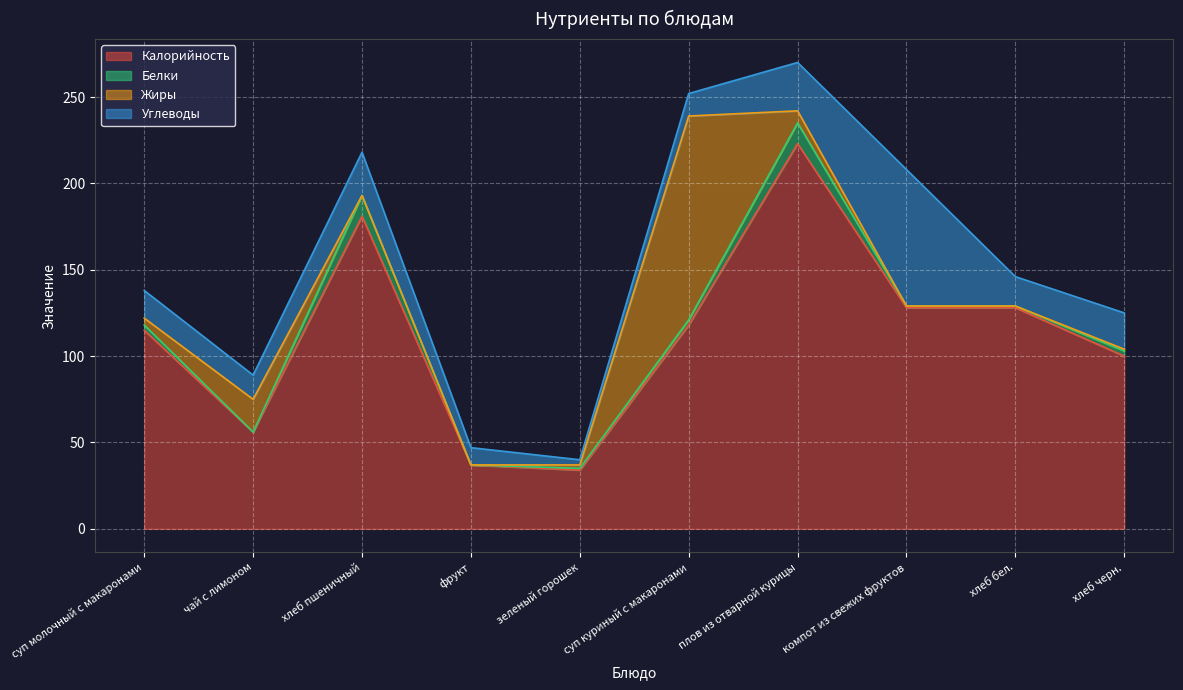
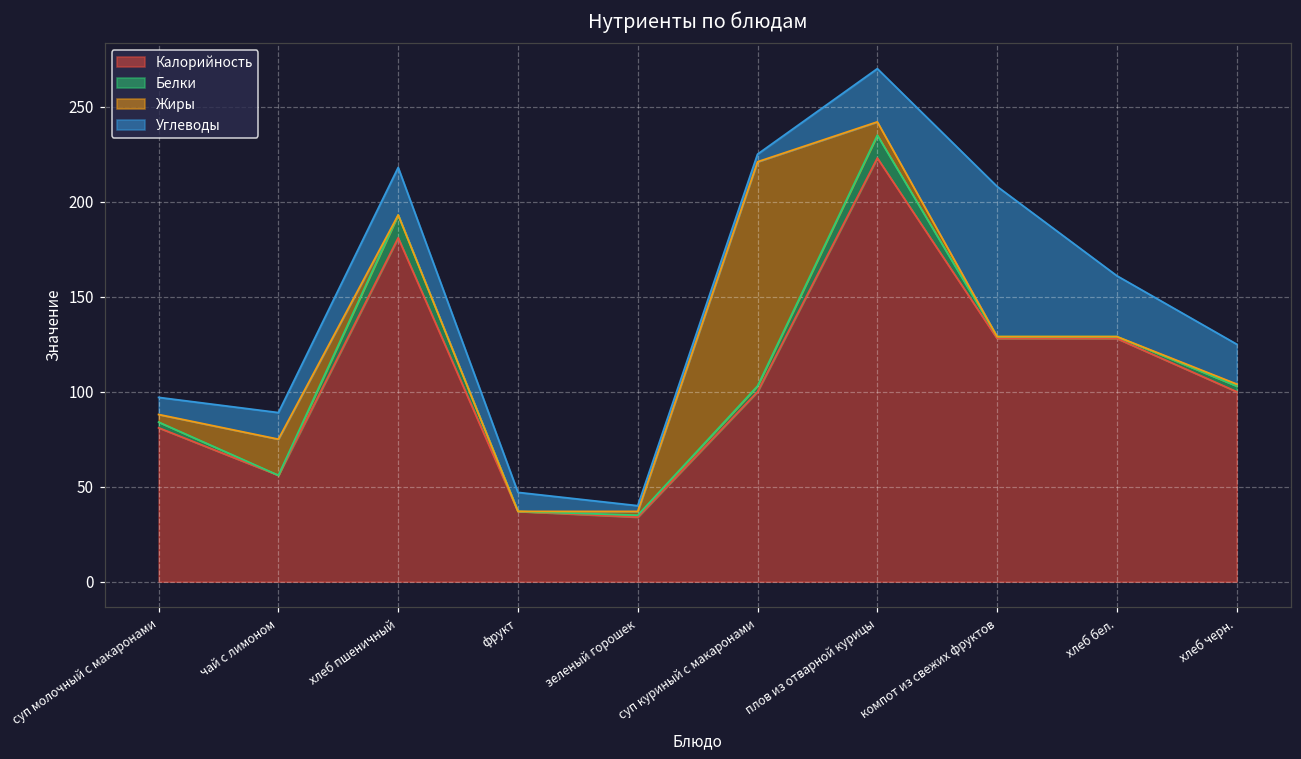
  {
    "Калорийность": {
-     "суп молочный с макаронами": 115,
+     "суп молочный с макаронами": 81,
      "хлеб пшеничный": 181,
-     "суп куриный с макаронами": 118,
+     "суп куриный с макаронами": 100,
      "плов из отварной курицы": 223,
      "хлеб черн.": 100
    },
    "Белки": {
      "суп молочный с макаронами": 3,
      "суп куриный с макаронами": 3,
      "плов из отварной курицы": 12
    },
    "Жиры": {
      "суп молочный с макаронами": 4,
      "чай с лимоном": 19,
      "зеленый горошек": 2,
      "суп куриный с макаронами": 118,
      "плов из отварной курицы": 7
    },
    "Углеводы": {
-     "суп молочный с макаронами": 16,
+     "суп молочный с макаронами": 9,
      "чай с лимоном": 14,
      "хлеб пшеничный": 25,
      "фрукт": 10,
      "зеленый горошек": 3,
-     "суп куриный с макаронами": 13,
+     "суп куриный с макаронами": 4,
      "плов из отварной курицы": 28,
      "компот из свежих фруктов": 79,
-     "хлеб бел.": 17,
+     "хлеб бел.": 32,
      "хлеб черн.": 21
    }
  }
